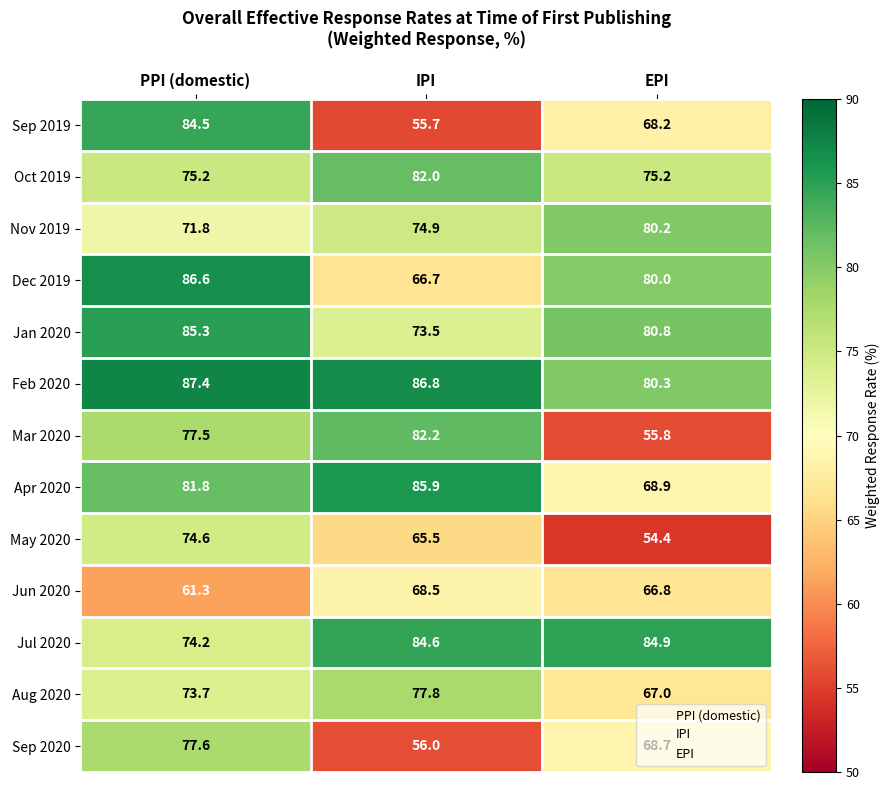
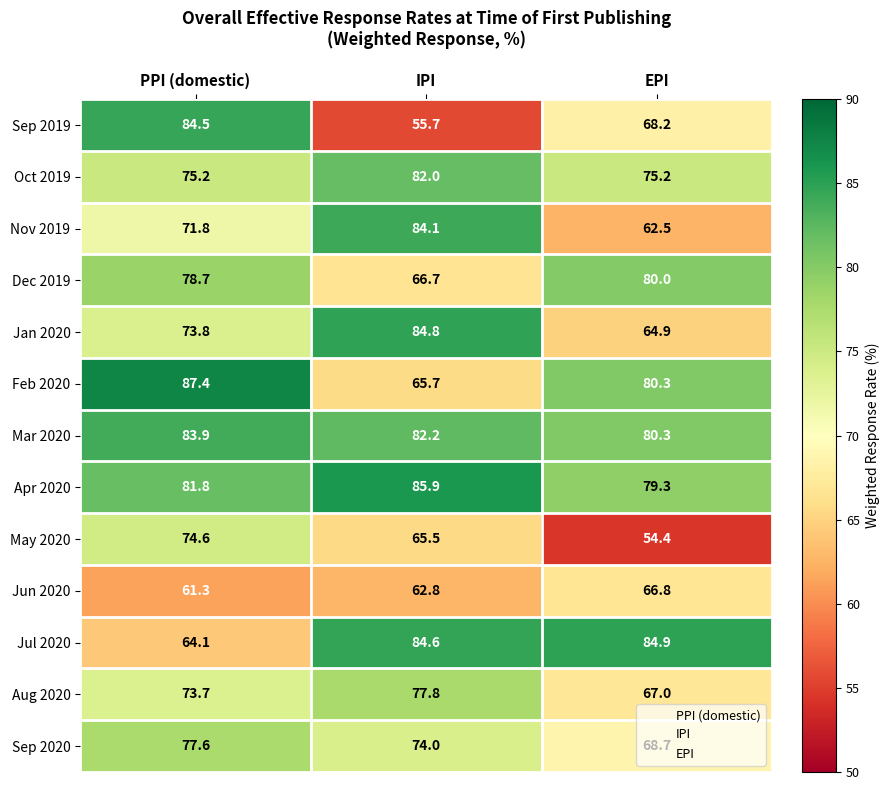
  {
    "Sep 2019": {
      "PPI (domestic)": 84.5,
      "IPI": 55.7,
      "EPI": 68.2
    },
    "Oct 2019": {
      "PPI (domestic)": 75.2,
      "IPI": 82.0,
      "EPI": 75.2
    },
    "Nov 2019": {
      "PPI (domestic)": 71.8,
-     "IPI": 74.9,
-     "EPI": 80.2
+     "IPI": 84.1,
+     "EPI": 62.5
    },
    "Dec 2019": {
-     "PPI (domestic)": 86.6,
+     "PPI (domestic)": 78.7,
      "IPI": 66.7,
      "EPI": 80.0
    },
    "Jan 2020": {
-     "PPI (domestic)": 85.3,
-     "IPI": 73.5,
-     "EPI": 80.8
+     "PPI (domestic)": 73.8,
+     "IPI": 84.8,
+     "EPI": 64.9
    },
    "Feb 2020": {
      "PPI (domestic)": 87.4,
-     "IPI": 86.8,
+     "IPI": 65.7,
      "EPI": 80.3
    },
    "Mar 2020": {
-     "PPI (domestic)": 77.5,
+     "PPI (domestic)": 83.9,
      "IPI": 82.2,
-     "EPI": 55.8
+     "EPI": 80.3
    },
    "Apr 2020": {
      "PPI (domestic)": 81.8,
      "IPI": 85.9,
-     "EPI": 68.9
+     "EPI": 79.3
    },
    "May 2020": {
      "PPI (domestic)": 74.6,
      "IPI": 65.5,
      "EPI": 54.4
    },
    "Jun 2020": {
      "PPI (domestic)": 61.3,
-     "IPI": 68.5,
+     "IPI": 62.8,
      "EPI": 66.8
    },
    "Jul 2020": {
-     "PPI (domestic)": 74.2,
+     "PPI (domestic)": 64.1,
      "IPI": 84.6,
      "EPI": 84.9
    },
    "Aug 2020": {
      "PPI (domestic)": 73.7,
      "IPI": 77.8,
      "EPI": 67.0
    },
    "Sep 2020": {
      "PPI (domestic)": 77.6,
-     "IPI": 56.0
+     "IPI": 74.0
    }
  }
